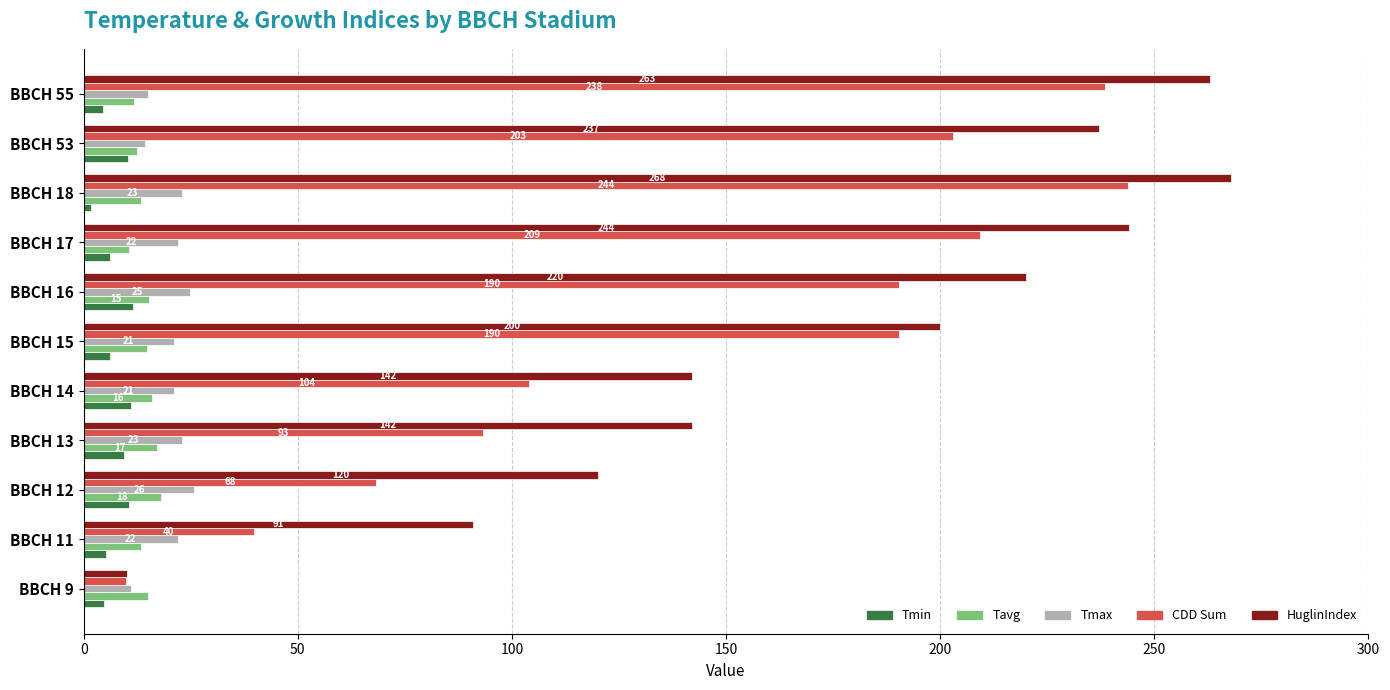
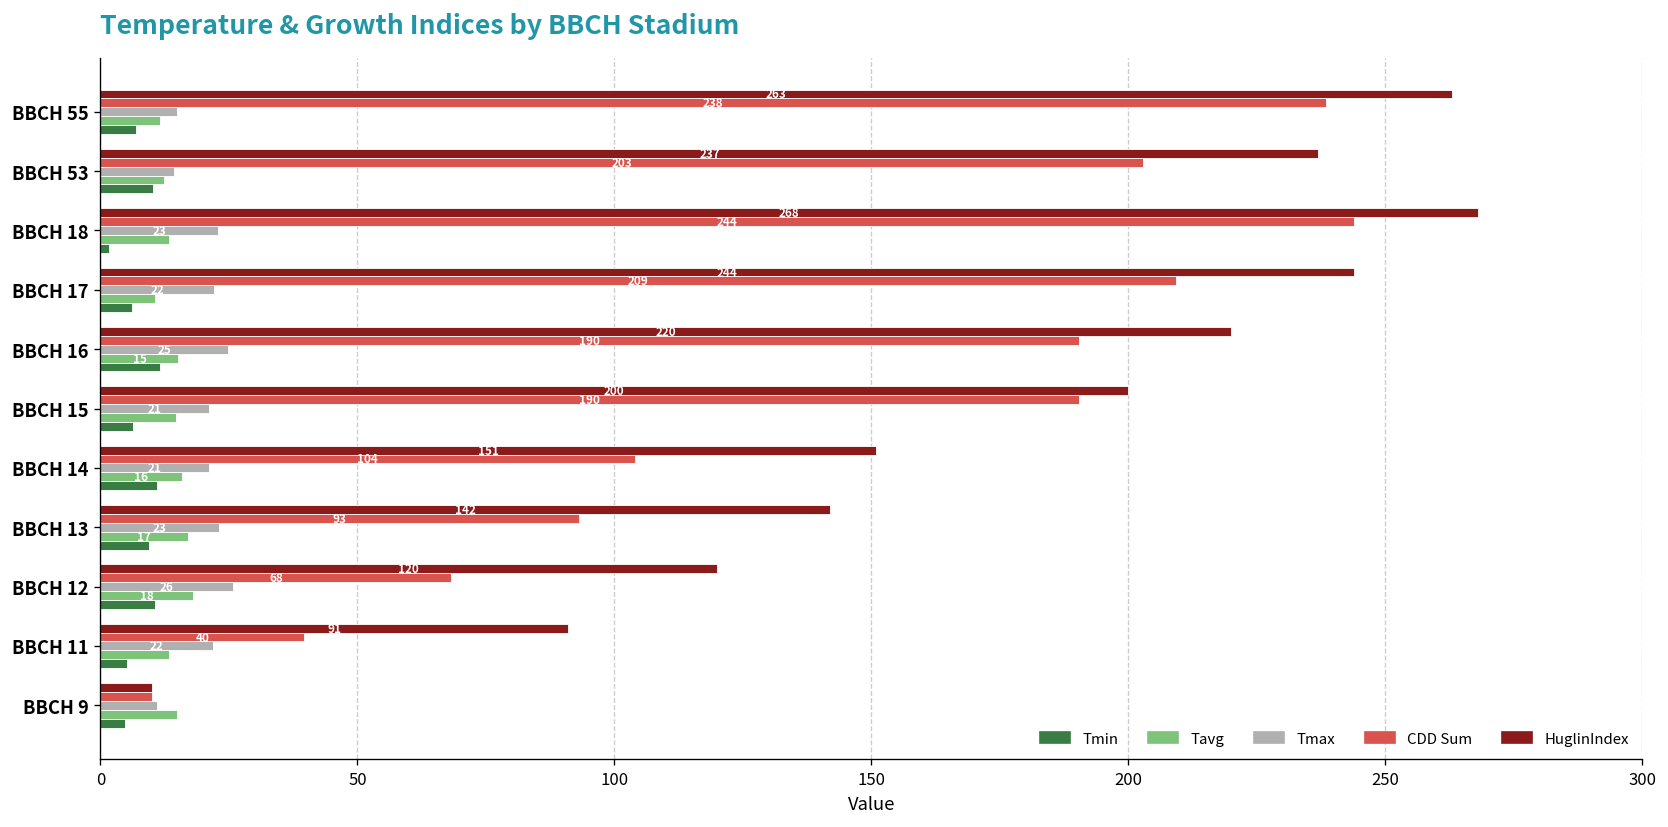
  {
    "Tmin": {
-     "BBCH 55": 5,
+     "BBCH 55": 7,
      "BBCH 53": 10,
      "BBCH 18": 2,
      "BBCH 17": 6,
      "BBCH 16": 12,
      "BBCH 15": 6,
      "BBCH 14": 11,
      "BBCH 13": 9,
      "BBCH 12": 11,
      "BBCH 11": 5,
      "BBCH 9": 5
    },
    "Tavg": {
      "BBCH 16": 15,
      "BBCH 14": 16,
      "BBCH 13": 17,
      "BBCH 12": 18
    },
    "Tmax": {
      "BBCH 18": 23,
      "BBCH 17": 22,
      "BBCH 16": 25,
      "BBCH 15": 21,
      "BBCH 14": 21,
      "BBCH 13": 23,
      "BBCH 12": 26,
      "BBCH 11": 22
    },
    "CDD Sum": {
      "BBCH 55": 238,
      "BBCH 53": 203,
      "BBCH 18": 244,
      "BBCH 17": 209,
      "BBCH 16": 190,
      "BBCH 15": 190,
      "BBCH 14": 104,
      "BBCH 13": 93,
      "BBCH 12": 68,
      "BBCH 11": 40
    },
    "HuglinIndex": {
      "BBCH 55": 263,
      "BBCH 53": 237,
      "BBCH 18": 268,
      "BBCH 17": 244,
      "BBCH 16": 220,
      "BBCH 15": 200,
-     "BBCH 14": 142,
+     "BBCH 14": 151,
      "BBCH 13": 142,
      "BBCH 12": 120
    }
  }
